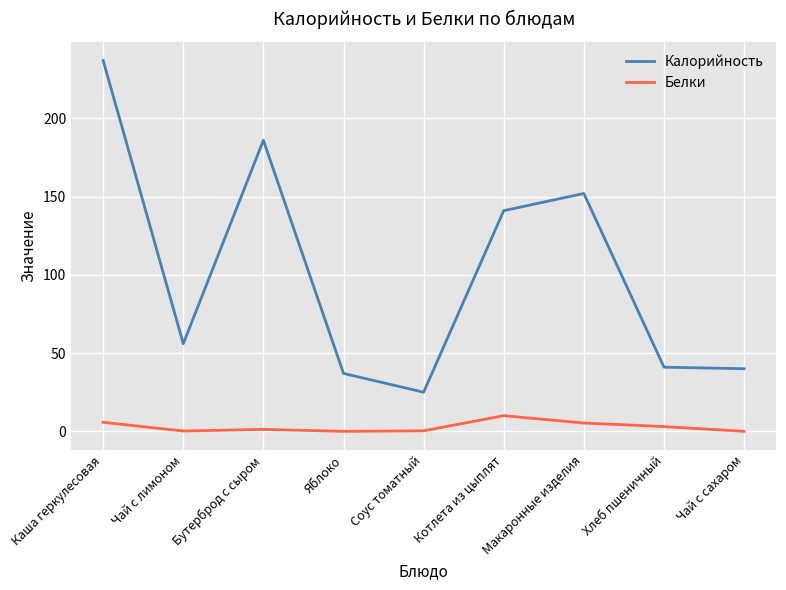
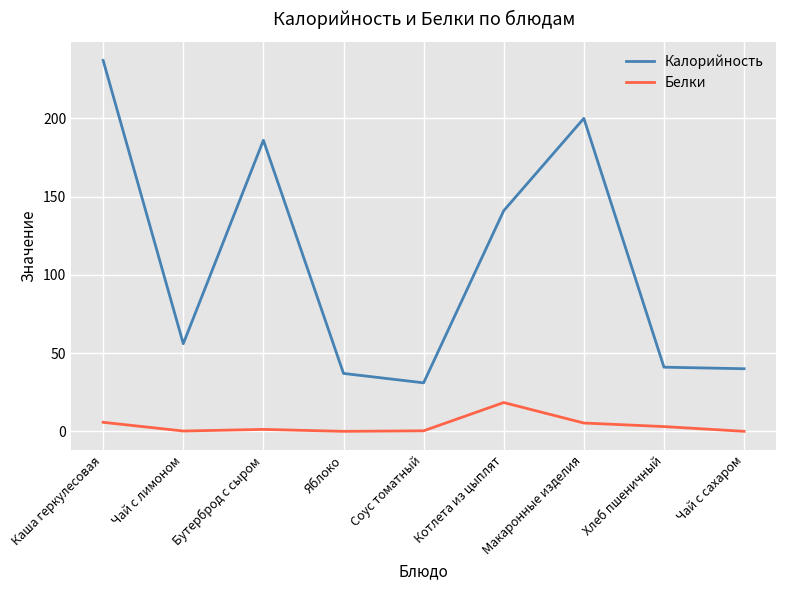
  {
    "Калорийность": {
      "Каша геркулесовая": 237,
      "Чай с лимоном": 56,
      "Бутерброд с сыром": 186,
      "Яблоко": 37,
-     "Соус томатный": 25,
+     "Соус томатный": 31,
      "Котлета из цыплят": 141,
-     "Макаронные изделия": 152,
+     "Макаронные изделия": 200,
      "Хлеб пшеничный": 41,
      "Чай с сахаром": 40
    },
    "Белки": {
      "Каша геркулесовая": 6,
      "Чай с лимоном": 0,
      "Бутерброд с сыром": 1,
      "Яблоко": 0,
      "Соус томатный": 0,
-     "Котлета из цыплят": 10,
+     "Котлета из цыплят": 18,
      "Макаронные изделия": 5,
      "Хлеб пшеничный": 3,
      "Чай с сахаром": 0
    }
  }
